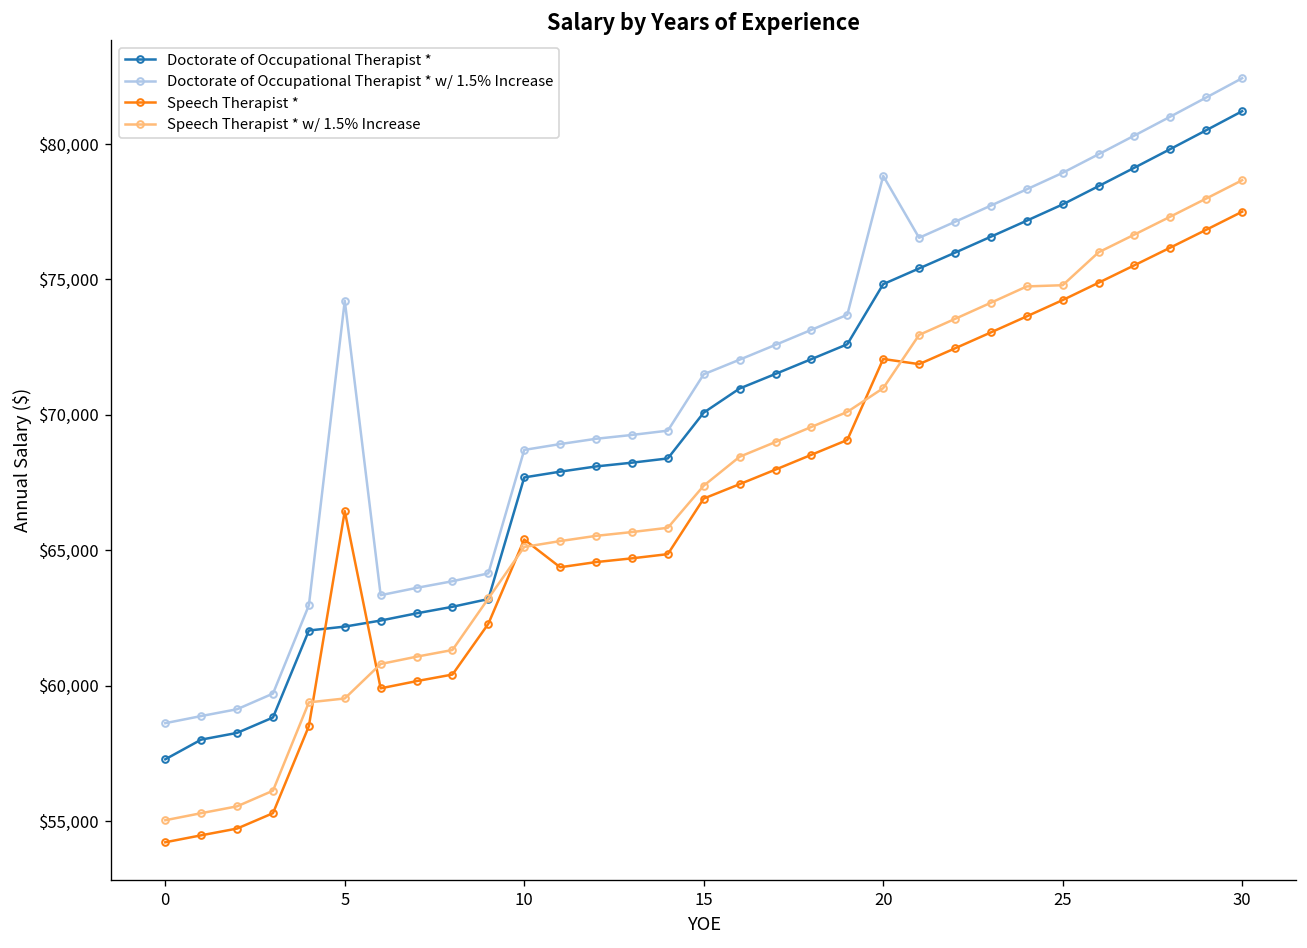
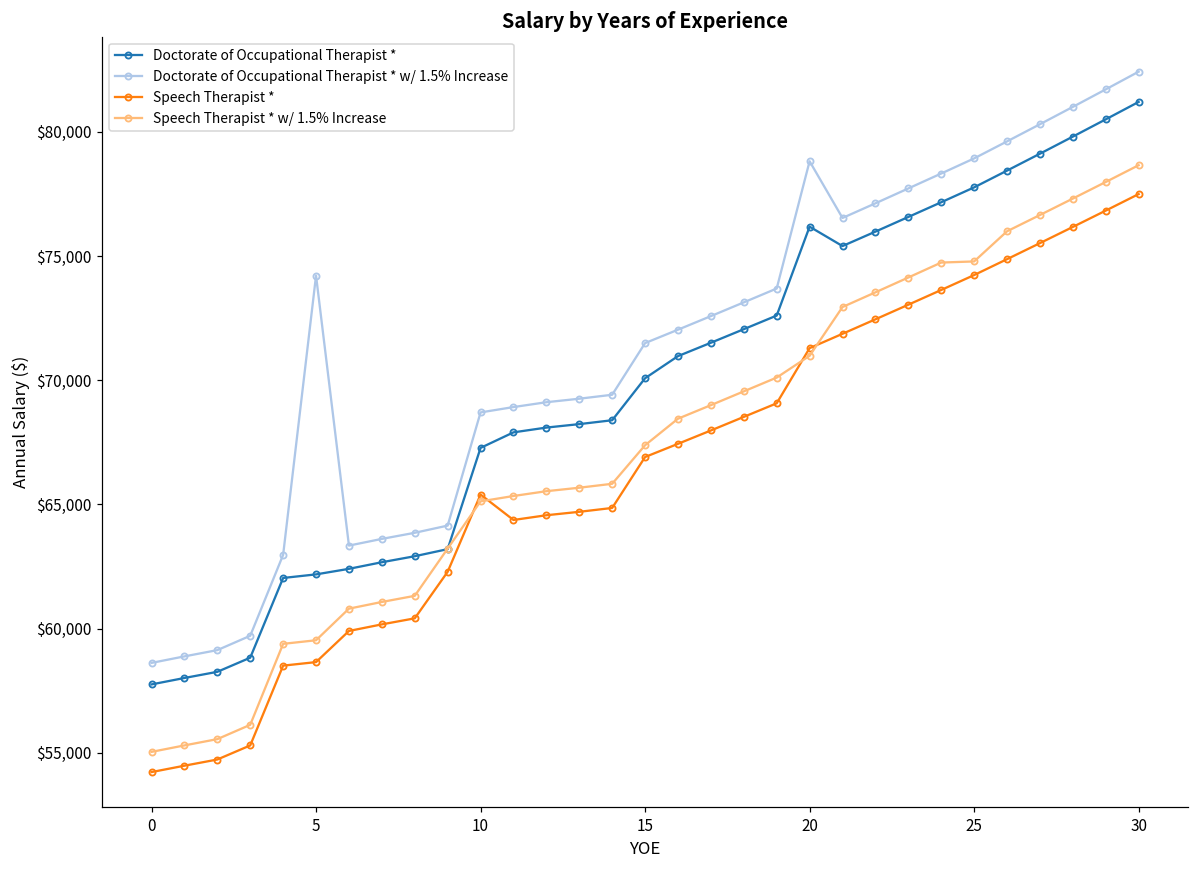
  {
    "Doctorate of Occupational Therapist *": {
-     "0": "$57,300",
+     "0": "$57,800",
      "5": "$62,200",
-     "10": "$67,700",
+     "10": "$67,300",
      "15": "$70,100",
-     "20": "$74,800",
+     "20": "$76,200",
      "25": "$77,800",
      "30": "$81,200"
    },
    "Doctorate of Occupational Therapist * w/ 1.5% Increase": {
      "0": "$58,600",
      "5": "$74,200",
      "10": "$68,700",
      "15": "$71,500",
      "20": "$78,800",
      "25": "$78,900",
      "30": "$82,400"
    },
    "Speech Therapist *": {
      "0": "$54,200",
-     "5": "$66,400",
+     "5": "$58,600",
      "10": "$65,400",
      "15": "$66,900",
-     "20": "$72,100",
+     "20": "$71,300",
      "25": "$74,200",
      "30": "$77,500"
    },
    "Speech Therapist * w/ 1.5% Increase": {
      "0": "$55,000",
      "5": "$59,500",
      "10": "$65,100",
      "15": "$67,400",
      "20": "$71,000",
      "25": "$74,800",
      "30": "$78,700"
    }
  }
